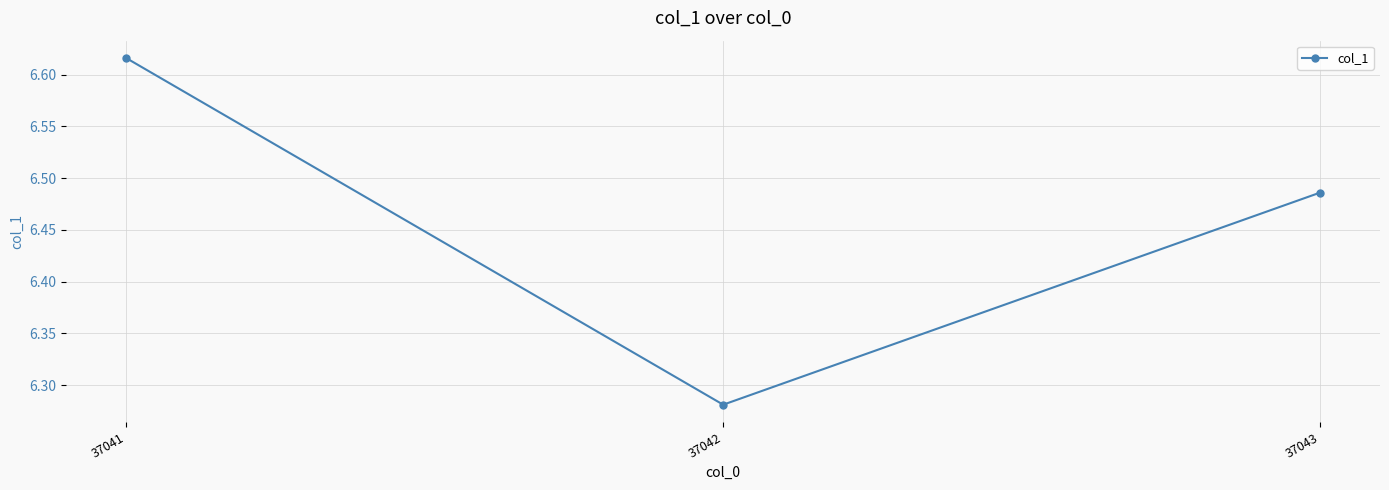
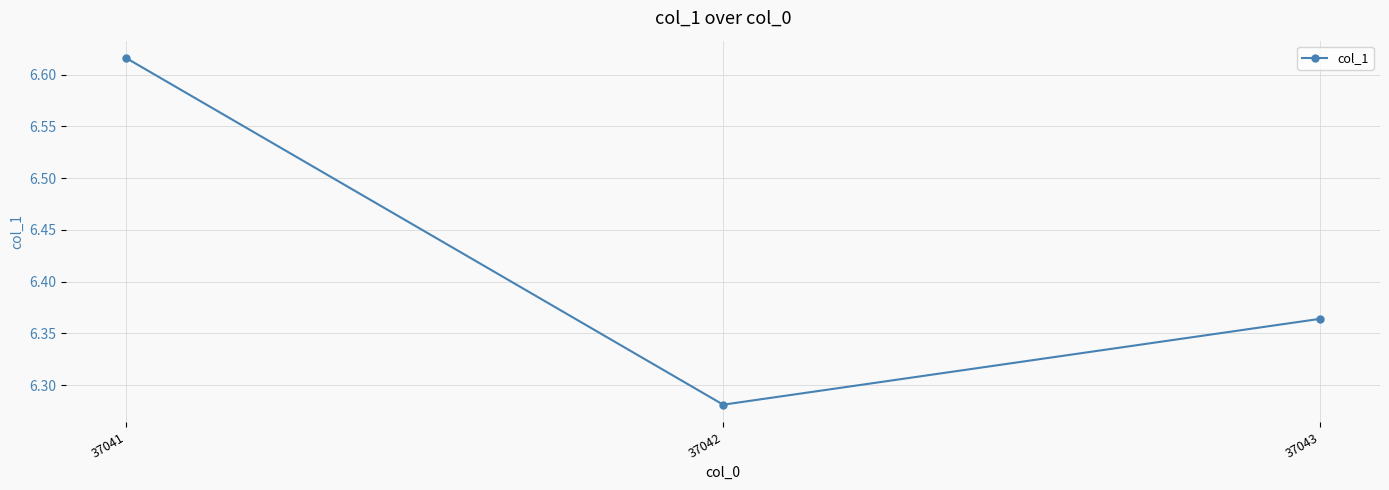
  {
    "37041": 6.616,
    "37042": 6.281,
-   "37043": 6.486
+   "37043": 6.364
  }
